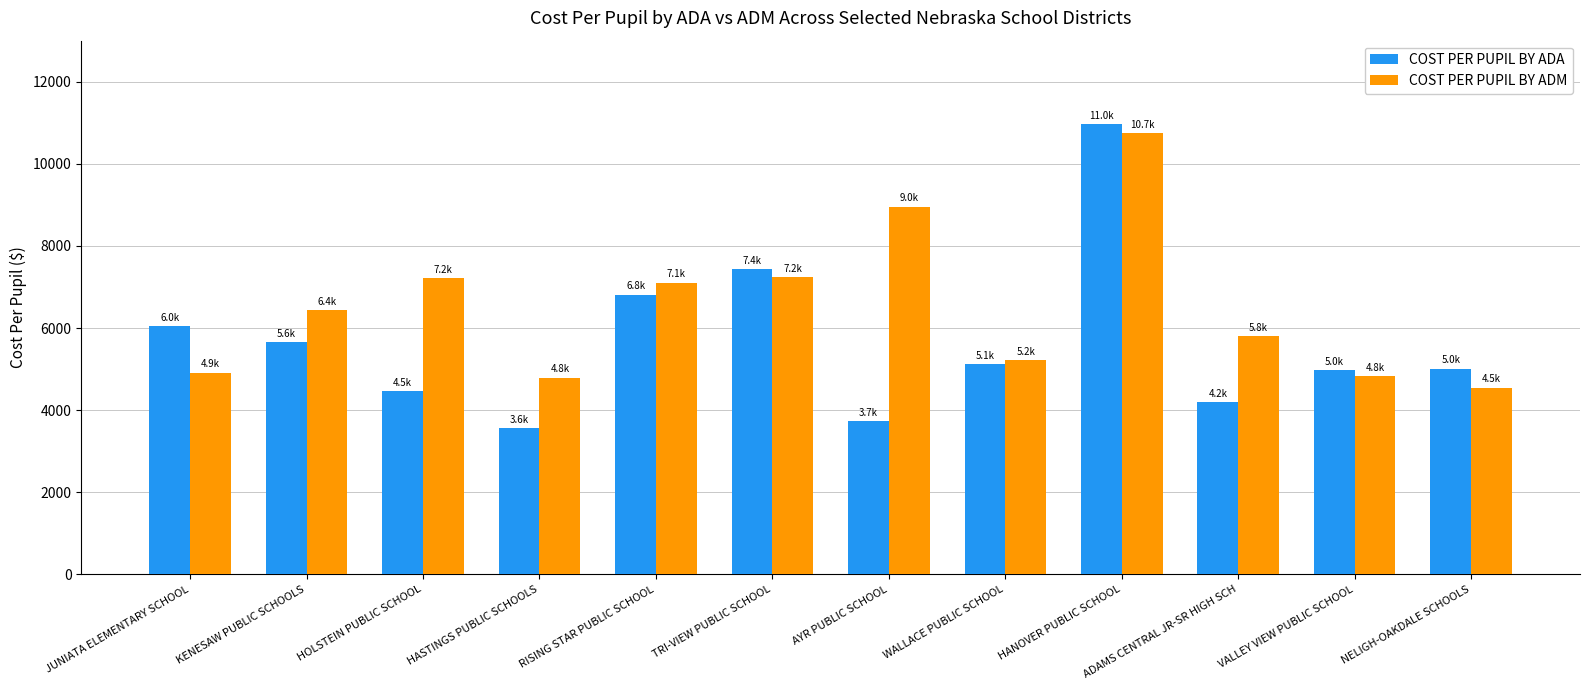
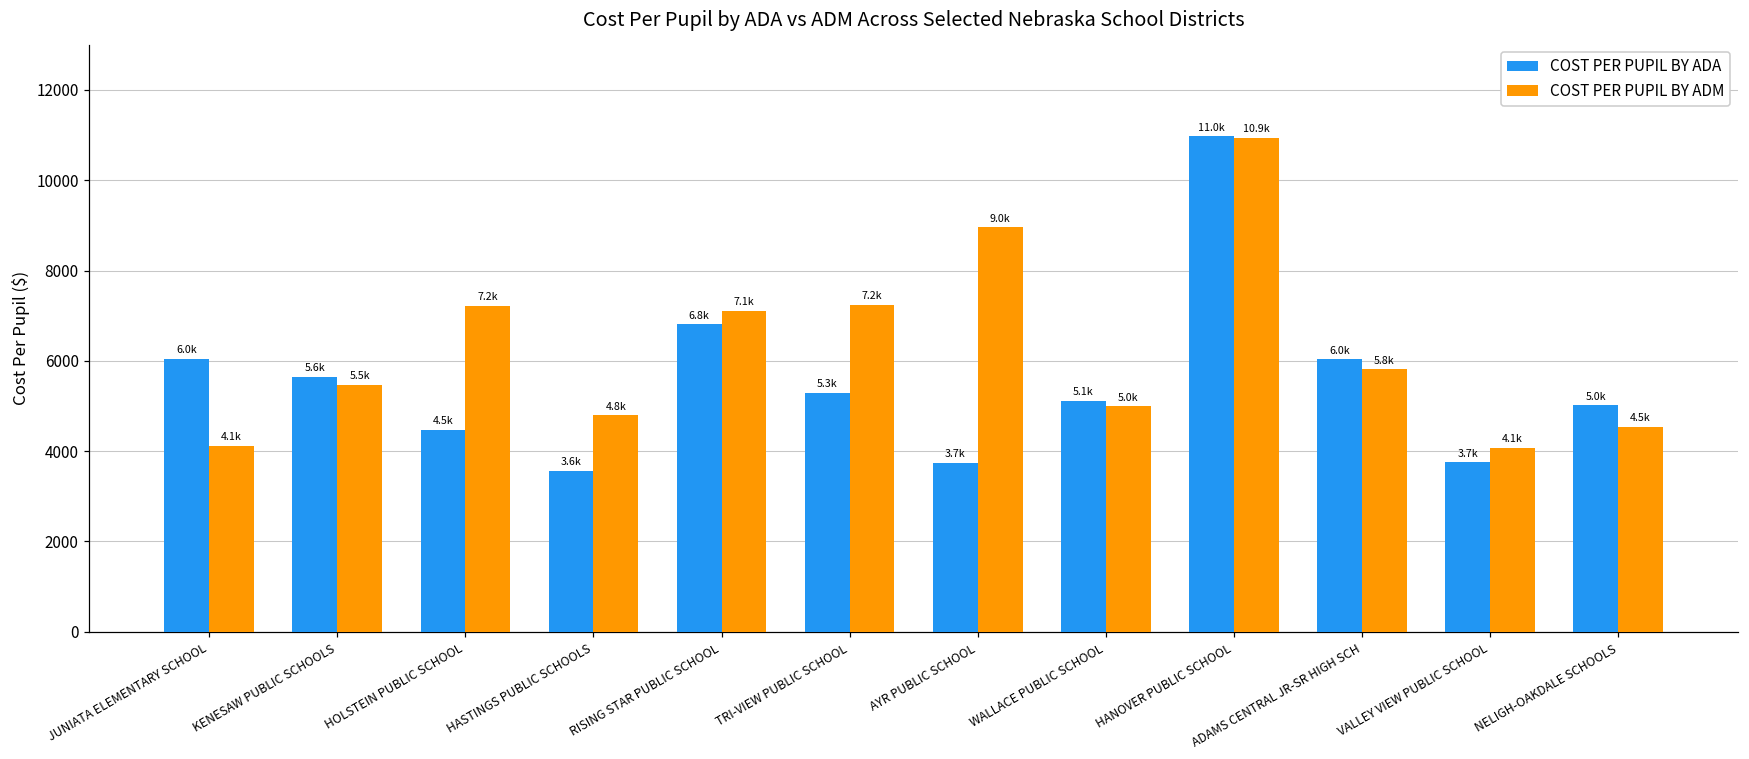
  {
    "COST PER PUPIL BY ADA": {
      "JUNIATA ELEMENTARY SCHOOL": "6.0k",
      "KENESAW PUBLIC SCHOOLS": "5.6k",
      "HOLSTEIN PUBLIC SCHOOL": "4.5k",
      "HASTINGS PUBLIC SCHOOLS": "3.6k",
      "RISING STAR PUBLIC SCHOOL": "6.8k",
-     "TRI-VIEW PUBLIC SCHOOL": "7.4k",
+     "TRI-VIEW PUBLIC SCHOOL": "5.3k",
      "AYR PUBLIC SCHOOL": "3.7k",
      "WALLACE PUBLIC SCHOOL": "5.1k",
      "HANOVER PUBLIC SCHOOL": "11.0k",
-     "ADAMS CENTRAL JR-SR HIGH SCH": "4.2k",
-     "VALLEY VIEW PUBLIC SCHOOL": "5.0k",
+     "ADAMS CENTRAL JR-SR HIGH SCH": "6.0k",
+     "VALLEY VIEW PUBLIC SCHOOL": "3.7k",
      "NELIGH-OAKDALE SCHOOLS": "5.0k"
    },
    "COST PER PUPIL BY ADM": {
-     "JUNIATA ELEMENTARY SCHOOL": "4.9k",
-     "KENESAW PUBLIC SCHOOLS": "6.4k",
+     "JUNIATA ELEMENTARY SCHOOL": "4.1k",
+     "KENESAW PUBLIC SCHOOLS": "5.5k",
      "HOLSTEIN PUBLIC SCHOOL": "7.2k",
      "HASTINGS PUBLIC SCHOOLS": "4.8k",
      "RISING STAR PUBLIC SCHOOL": "7.1k",
      "TRI-VIEW PUBLIC SCHOOL": "7.2k",
      "AYR PUBLIC SCHOOL": "9.0k",
-     "WALLACE PUBLIC SCHOOL": "5.2k",
-     "HANOVER PUBLIC SCHOOL": "10.7k",
+     "WALLACE PUBLIC SCHOOL": "5.0k",
+     "HANOVER PUBLIC SCHOOL": "10.9k",
      "ADAMS CENTRAL JR-SR HIGH SCH": "5.8k",
-     "VALLEY VIEW PUBLIC SCHOOL": "4.8k",
+     "VALLEY VIEW PUBLIC SCHOOL": "4.1k",
      "NELIGH-OAKDALE SCHOOLS": "4.5k"
    }
  }
